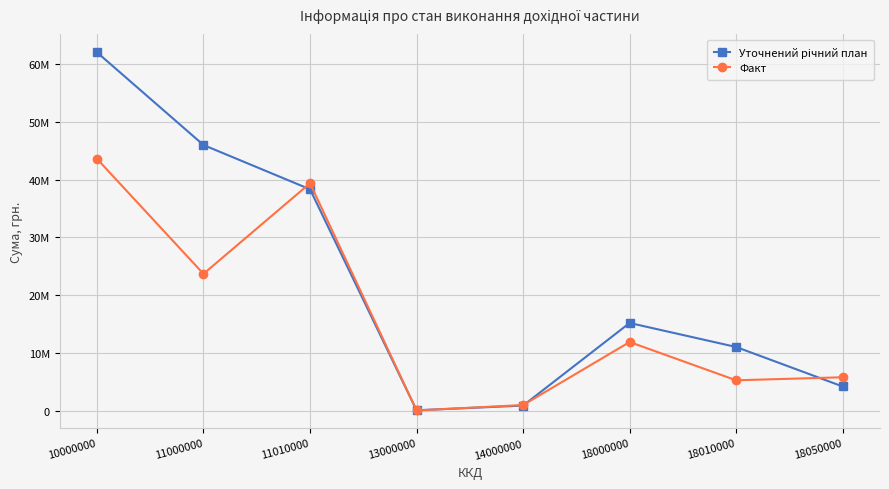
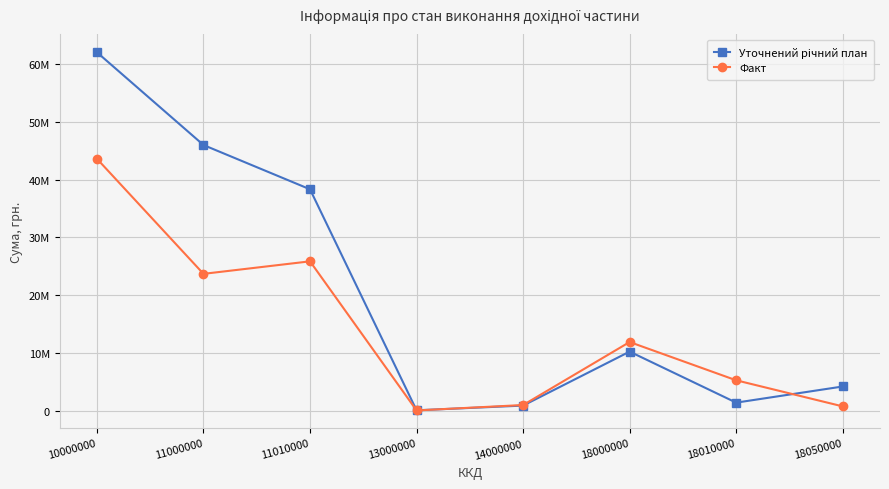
  {
    "Уточнений річний план": {
      "10000000": 62000000,
      "11000000": 46000000,
      "11010000": 38000000,
-     "18000000": 15000000,
-     "18010000": 11000000,
+     "18000000": 10000000,
+     "18010000": 1000000,
      "18050000": 4000000
    },
    "Факт": {
      "10000000": 44000000,
      "11000000": 24000000,
-     "11010000": 39000000,
+     "11010000": 26000000,
      "18000000": 12000000,
      "18010000": 5000000,
-     "18050000": 6000000
+     "18050000": 1000000
    }
  }
